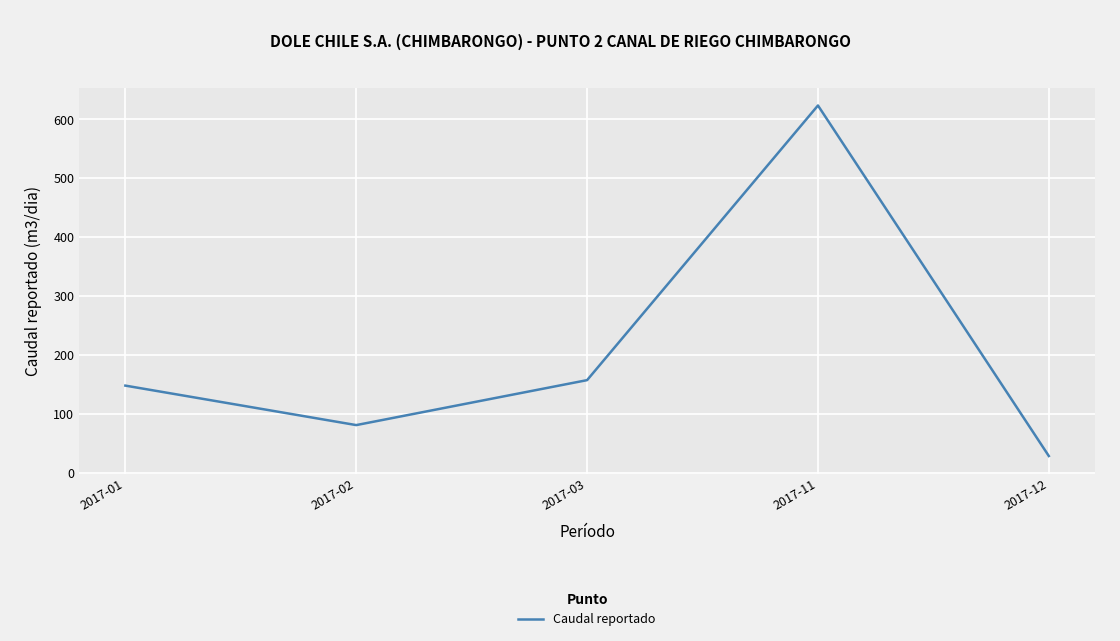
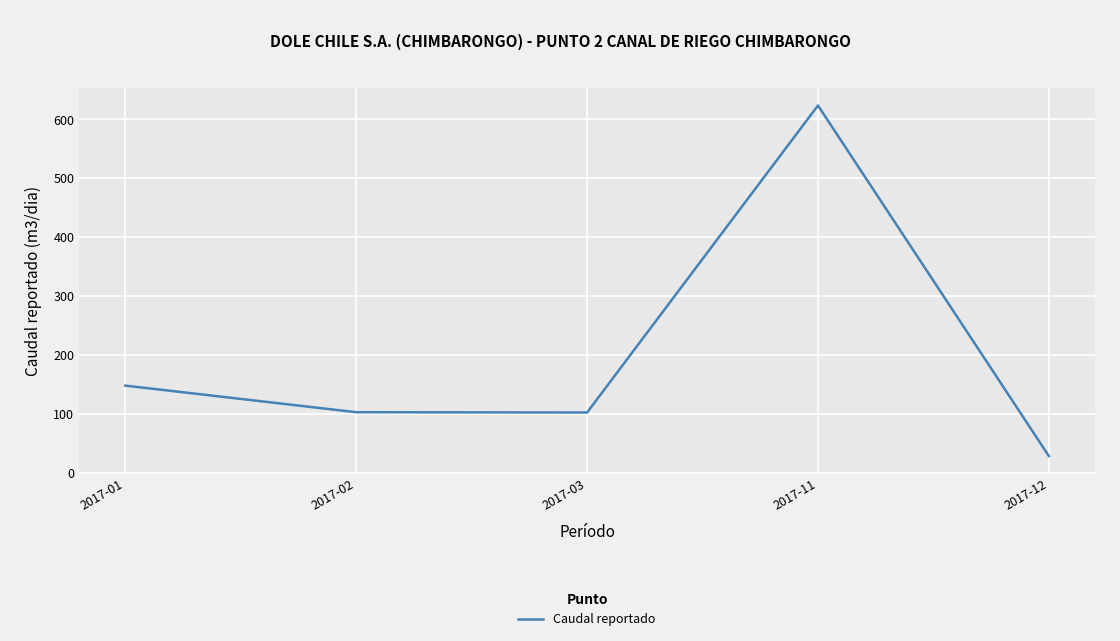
  {
    "2017-01": 150,
-   "2017-02": 80,
-   "2017-03": 160,
+   "2017-02": 100,
+   "2017-03": 100,
    "2017-11": 620,
    "2017-12": 30
  }
